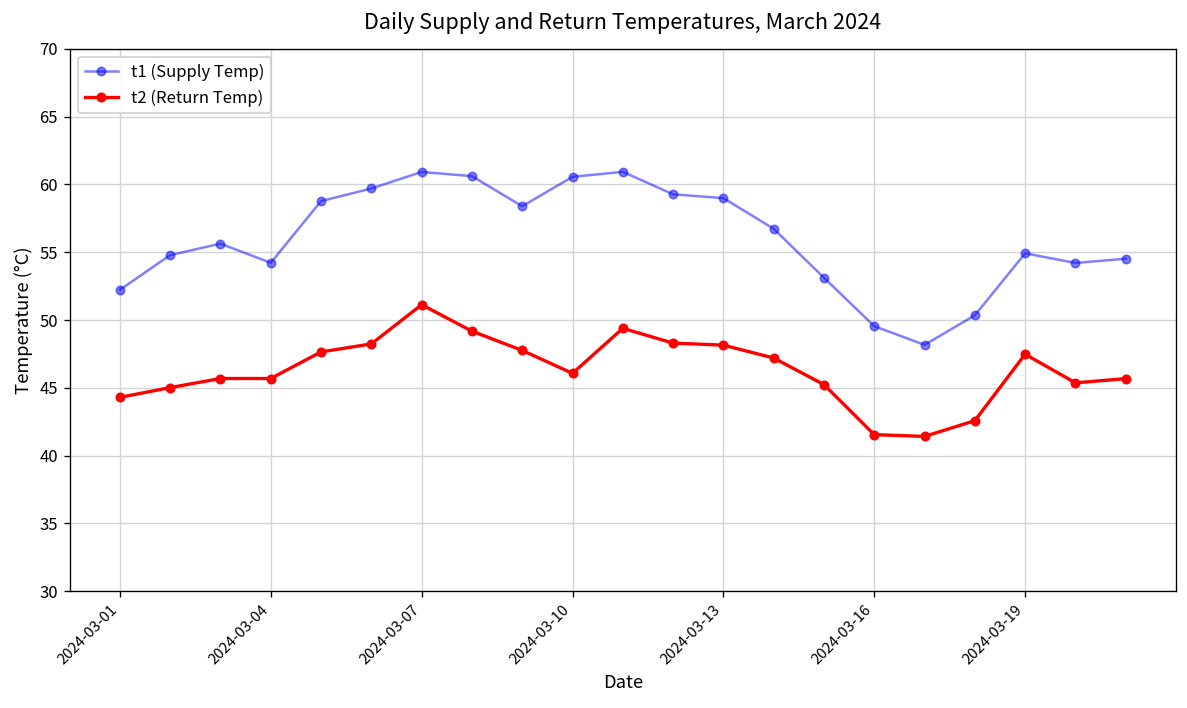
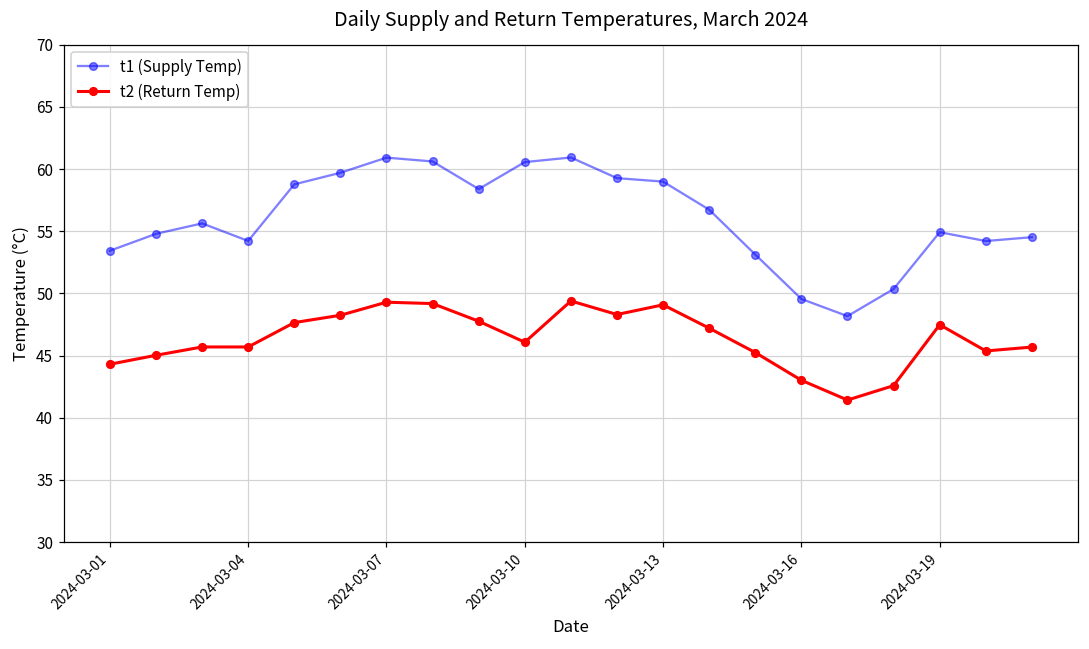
  {
    "t1 (Supply Temp)": {
-     "2024-03-01": 52.2,
+     "2024-03-01": 53.4,
      "2024-03-04": 54.2,
      "2024-03-07": 60.9,
      "2024-03-10": 60.6,
      "2024-03-13": 59.0,
      "2024-03-16": 49.6,
      "2024-03-19": 54.9
    },
    "t2 (Return Temp)": {
      "2024-03-01": 44.3,
      "2024-03-04": 45.7,
-     "2024-03-07": 51.1,
+     "2024-03-07": 49.3,
      "2024-03-10": 46.1,
-     "2024-03-13": 48.2,
-     "2024-03-16": 41.6,
+     "2024-03-13": 49.1,
+     "2024-03-16": 43.0,
      "2024-03-19": 47.5
    }
  }
